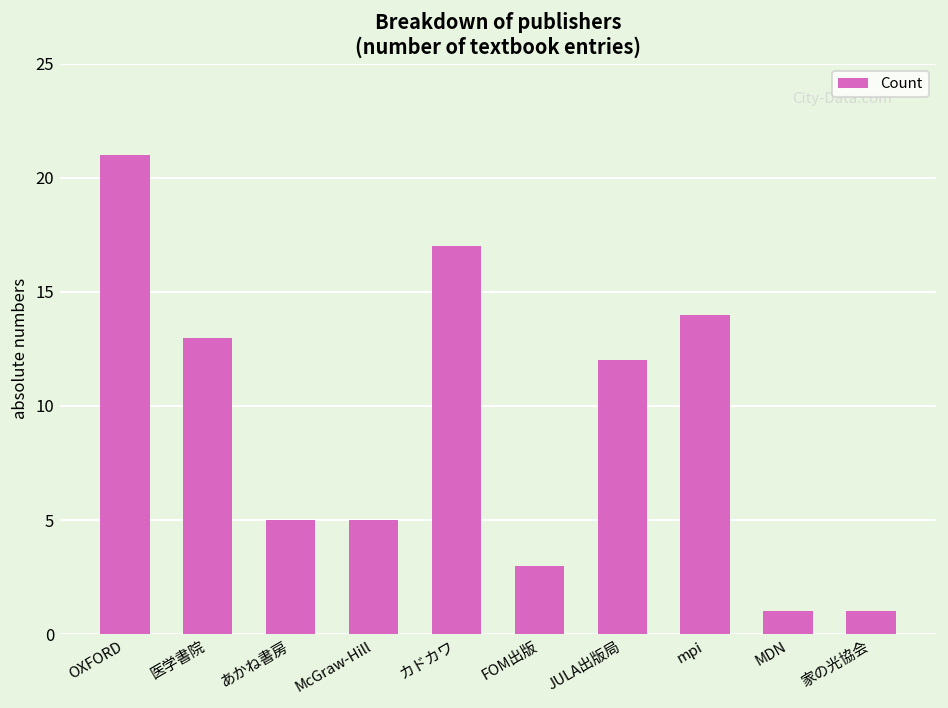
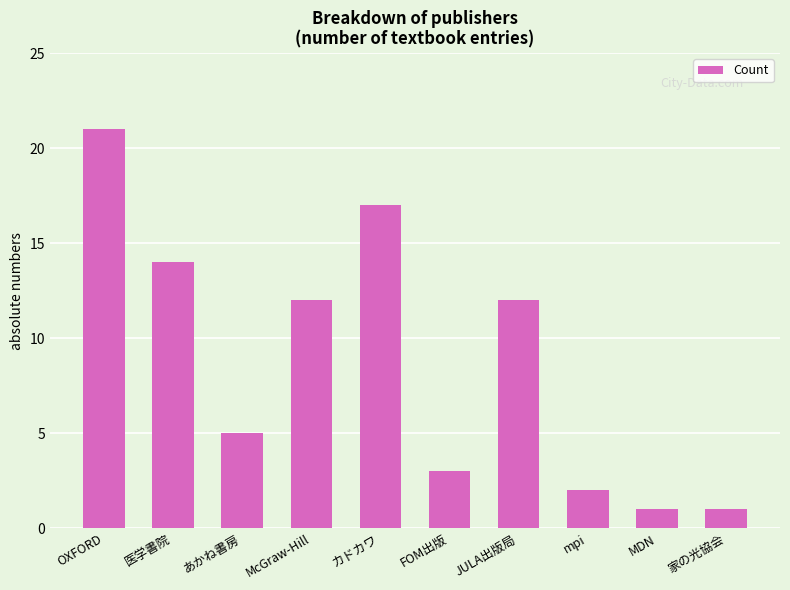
  {
    "OXFORD": 21,
-   "医学書院": 13,
+   "医学書院": 14,
    "あかね書房": 5,
-   "McGraw-Hill": 5,
+   "McGraw-Hill": 12,
    "カドカワ": 17,
    "FOM出版": 3,
    "JULA出版局": 12,
-   "mpi": 14,
+   "mpi": 2,
    "MDN": 1,
    "家の光協会": 1
  }
